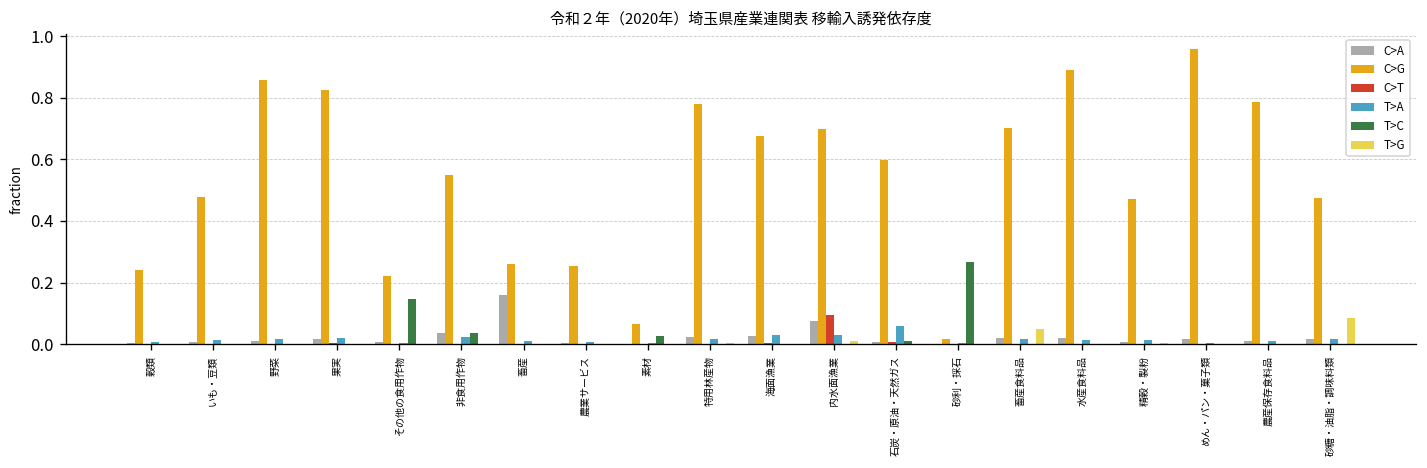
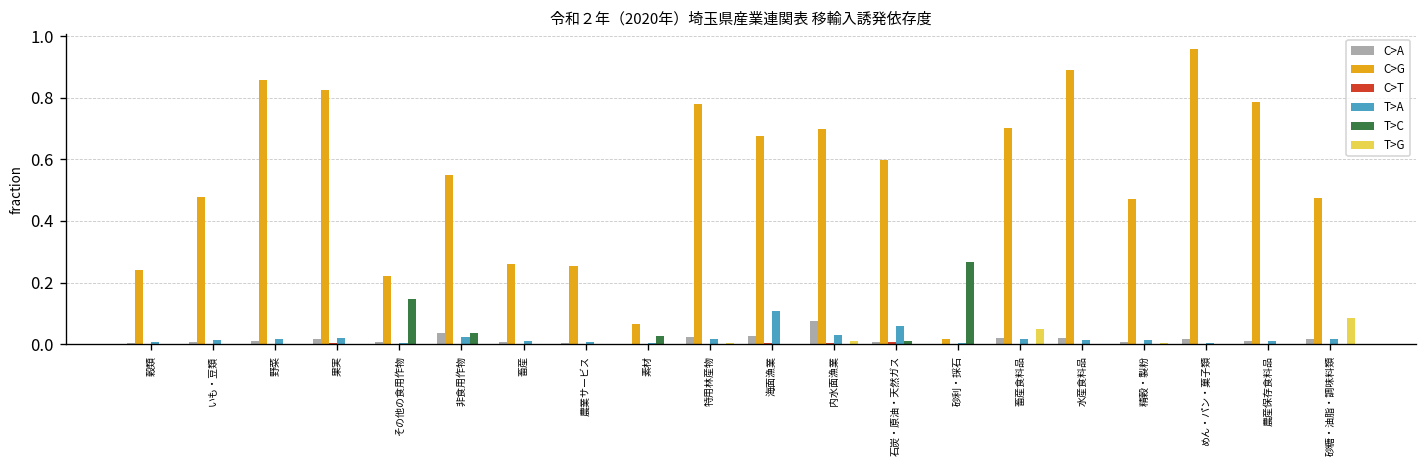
  {
    "C>A": {
      "野菜": 0.01,
      "果実": 0.02,
      "非食用作物": 0.04,
-     "畜産": 0.16,
+     "畜産": 0.01,
      "特用林産物": 0.02,
      "海面漁業": 0.03,
      "内水面漁業": 0.07,
      "畜産食料品": 0.02,
      "水産食料品": 0.02,
      "めん・パン・菓子類": 0.02,
      "農産保存食料品": 0.01,
      "砂糖・油脂・調味料類": 0.02
    },
    "C>G": {
      "穀類": 0.24,
      "いも・豆類": 0.48,
      "野菜": 0.86,
      "果実": 0.82,
      "その他の食用作物": 0.22,
      "非食用作物": 0.55,
      "畜産": 0.26,
      "農業サービス": 0.25,
      "素材": 0.07,
      "特用林産物": 0.78,
      "海面漁業": 0.67,
      "内水面漁業": 0.70,
      "石炭・原油・天然ガス": 0.60,
      "砂利・採石": 0.02,
      "畜産食料品": 0.70,
      "水産食料品": 0.89,
      "精穀・製粉": 0.47,
      "めん・パン・菓子類": 0.96,
      "農産保存食料品": 0.79,
      "砂糖・油脂・調味料類": 0.47
    },
    "C>T": {
-     "内水面漁業": 0.09
+     "内水面漁業": 0.00
    },
    "T>A": {
      "いも・豆類": 0.01,
      "野菜": 0.02,
      "果実": 0.02,
      "非食用作物": 0.02,
      "特用林産物": 0.02,
-     "海面漁業": 0.03,
+     "海面漁業": 0.11,
      "内水面漁業": 0.03,
      "石炭・原油・天然ガス": 0.06,
      "畜産食料品": 0.02,
      "水産食料品": 0.02,
      "精穀・製粉": 0.01,
      "農産保存食料品": 0.01,
      "砂糖・油脂・調味料類": 0.02
    },
    "T>C": {
      "その他の食用作物": 0.15,
      "非食用作物": 0.04,
      "素材": 0.03,
      "砂利・採石": 0.27
    },
    "T>G": {
      "内水面漁業": 0.01,
      "畜産食料品": 0.05,
      "砂糖・油脂・調味料類": 0.08
    }
  }
